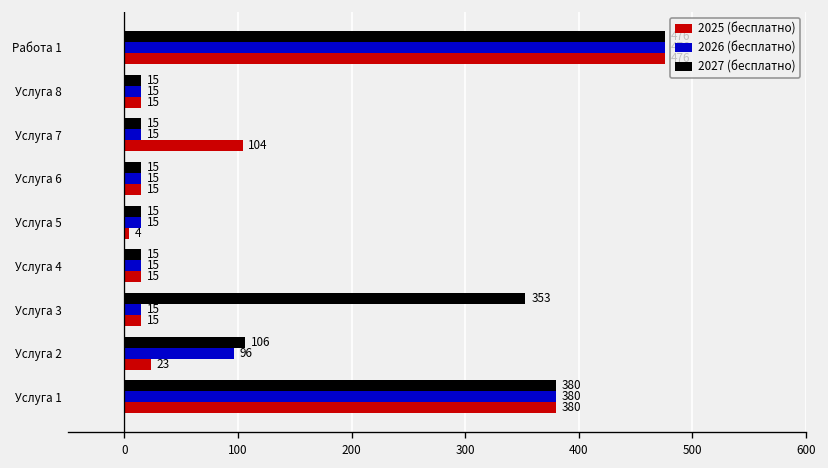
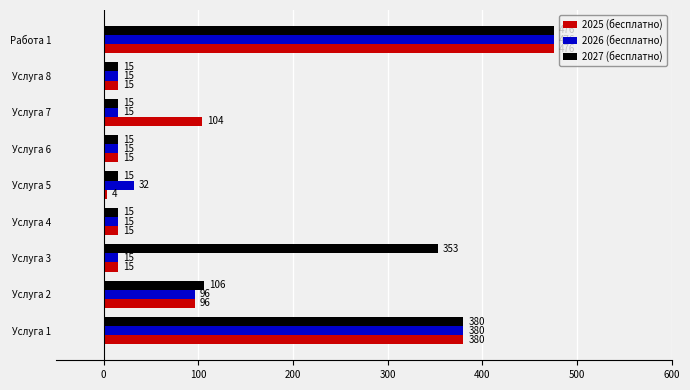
  {
    "2025 (бесплатно)": {
      "Услуга 8": 15,
      "Услуга 7": 104,
      "Услуга 6": 15,
      "Услуга 5": 4,
      "Услуга 4": 15,
      "Услуга 3": 15,
-     "Услуга 2": 23,
+     "Услуга 2": 96,
      "Услуга 1": 380
    },
    "2026 (бесплатно)": {
      "Услуга 8": 15,
      "Услуга 7": 15,
      "Услуга 6": 15,
-     "Услуга 5": 15,
+     "Услуга 5": 32,
      "Услуга 4": 15,
      "Услуга 3": 15,
      "Услуга 2": 96,
      "Услуга 1": 380
    },
    "2027 (бесплатно)": {
      "Услуга 8": 15,
      "Услуга 7": 15,
      "Услуга 6": 15,
      "Услуга 5": 15,
      "Услуга 4": 15,
      "Услуга 3": 353,
      "Услуга 2": 106,
      "Услуга 1": 380
    }
  }
